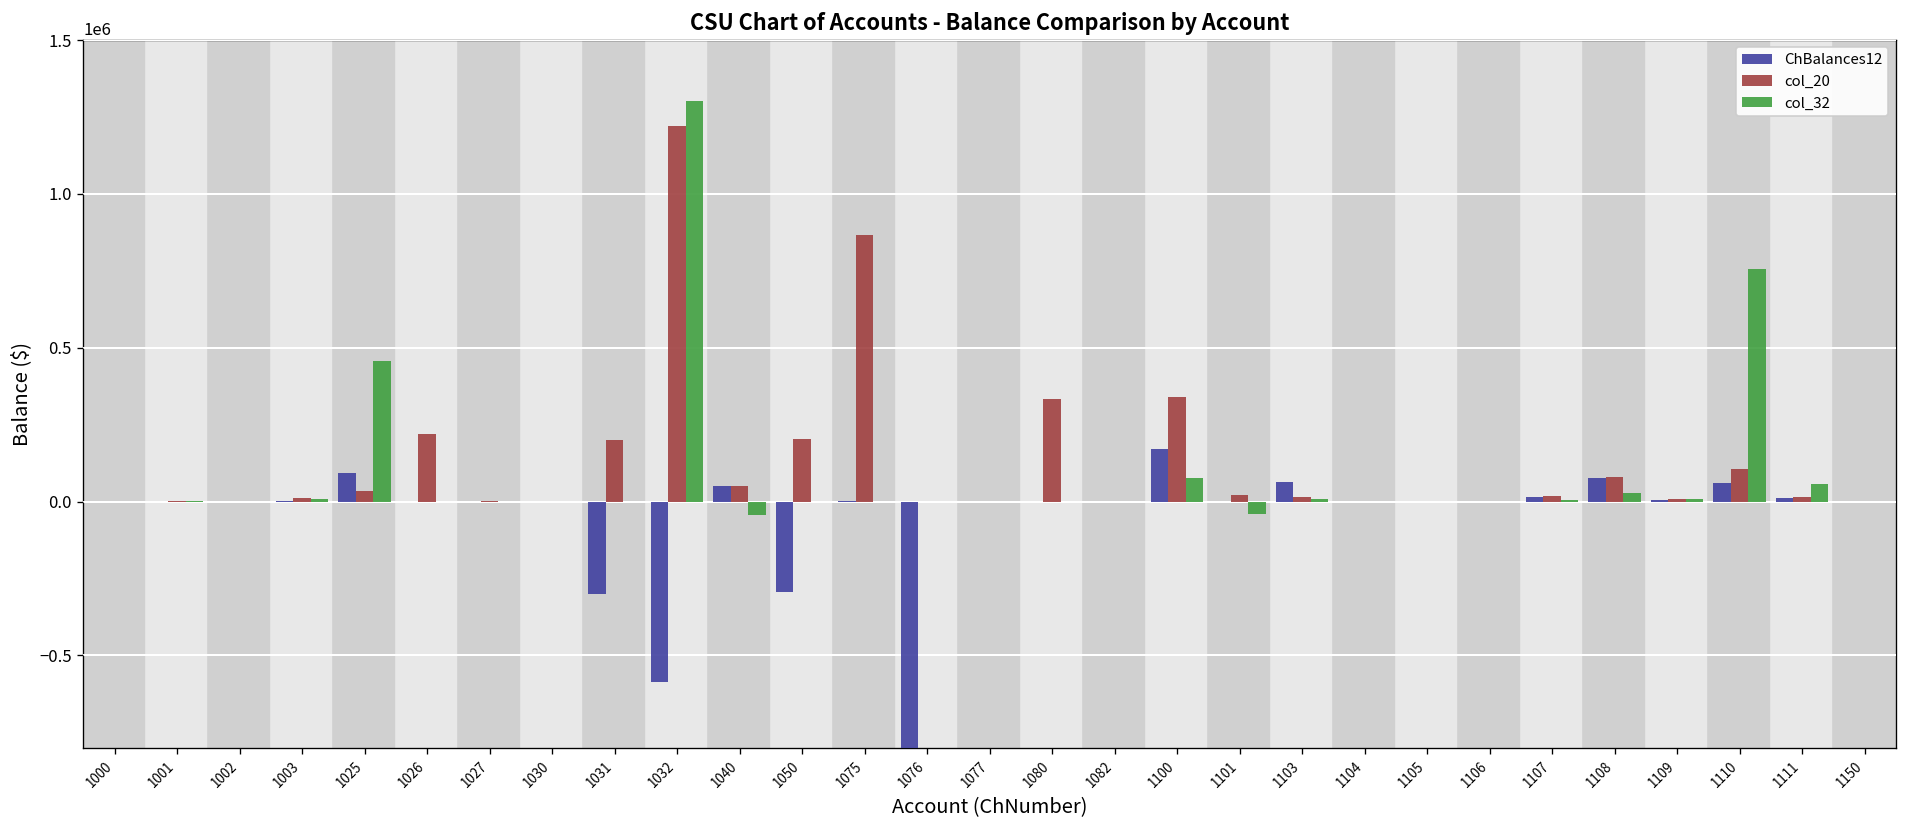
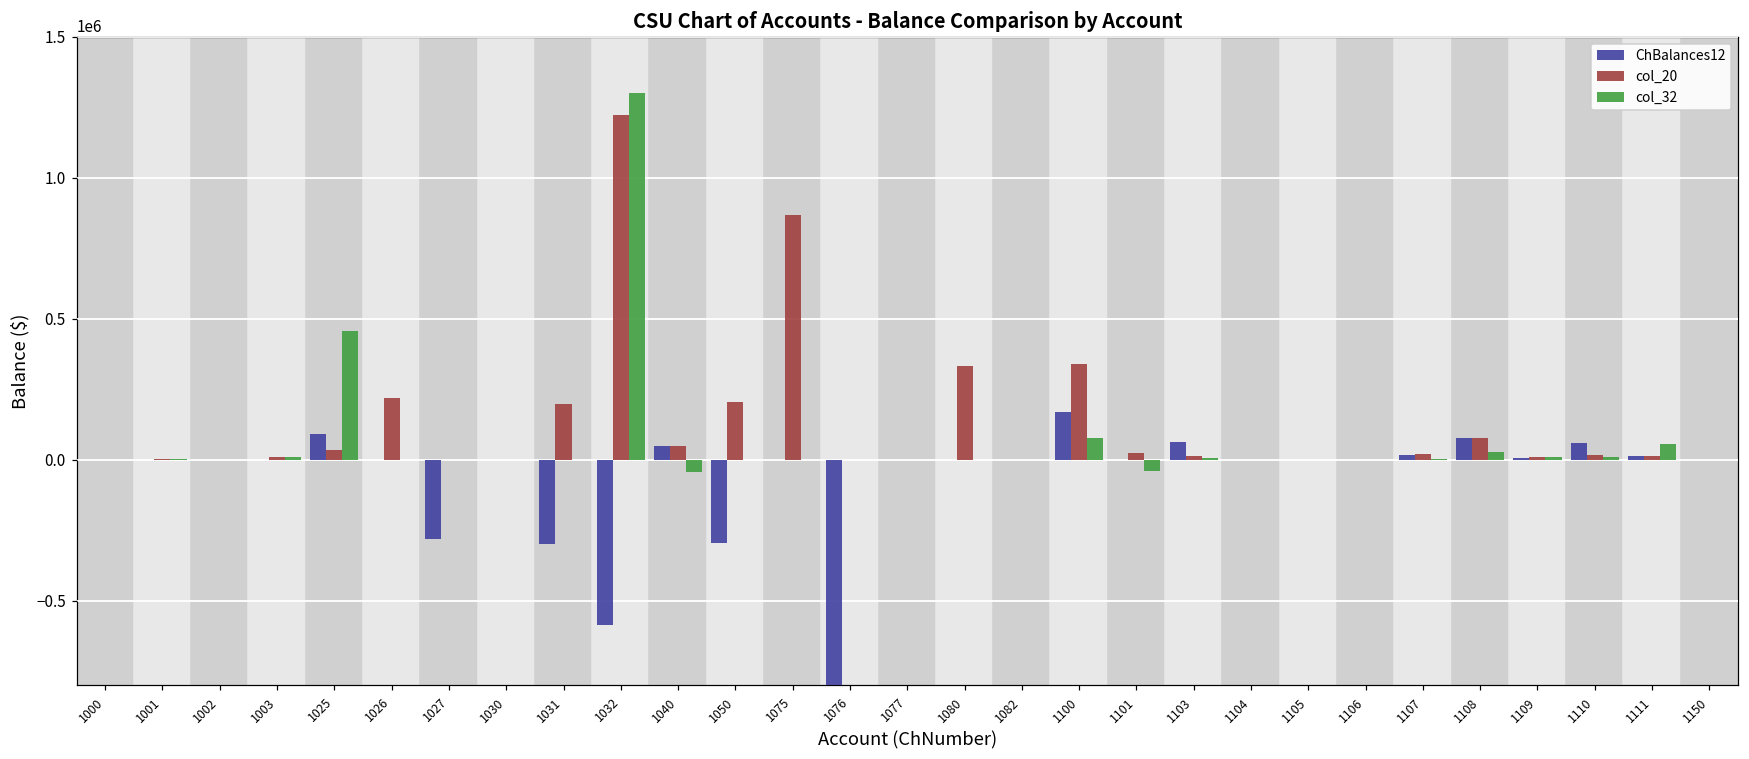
  {
    "ChBalances12": {
      "1000": 0,
      "1001": 0,
      "1002": 0,
      "1025": 90000,
-     "1027": 0,
+     "1027": -280000,
      "1030": 0,
      "1031": -300000,
      "1032": -590000,
      "1040": 50000,
      "1050": -290000,
      "1077": 0,
      "1080": 0,
      "1082": 0,
      "1100": 170000,
      "1101": 0,
      "1103": 60000,
      "1104": 0,
      "1105": 0,
      "1106": 0,
      "1107": 20000,
      "1108": 80000,
      "1110": 60000,
      "1111": 10000,
      "1150": 0
    },
    "col_20": {
      "1000": 0,
      "1002": 0,
      "1003": 10000,
      "1025": 30000,
      "1026": 220000,
      "1030": 0,
      "1031": 200000,
      "1032": 1220000,
      "1040": 50000,
      "1050": 200000,
      "1075": 870000,
      "1076": 0,
      "1077": 0,
      "1080": 330000,
      "1082": 0,
      "1100": 340000,
      "1101": 20000,
      "1103": 10000,
      "1104": 0,
      "1105": 0,
      "1106": 0,
      "1107": 20000,
      "1108": 80000,
-     "1110": 110000,
+     "1110": 20000,
      "1111": 10000,
      "1150": 0
    },
    "col_32": {
      "1000": 0,
      "1002": 0,
      "1025": 460000,
      "1030": 0,
      "1032": 1300000,
      "1040": -40000,
      "1050": 0,
      "1076": 0,
      "1077": 0,
      "1080": 0,
      "1082": 0,
      "1100": 80000,
      "1101": -40000,
      "1104": 0,
      "1105": 0,
      "1106": 0,
      "1108": 30000,
-     "1110": 750000,
+     "1110": 10000,
      "1111": 60000,
      "1150": 0
    }
  }
